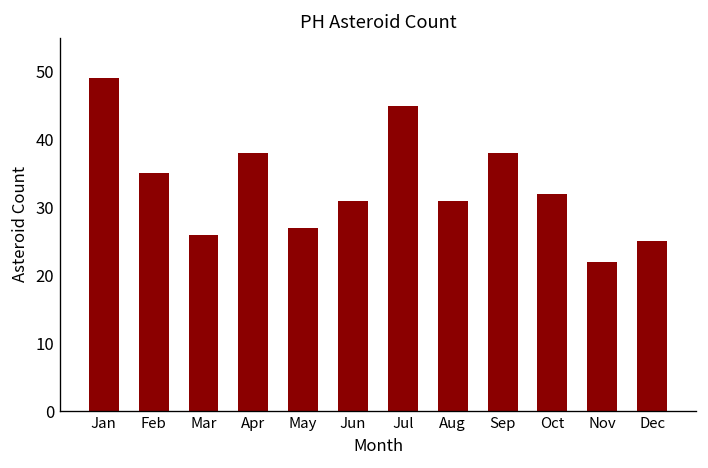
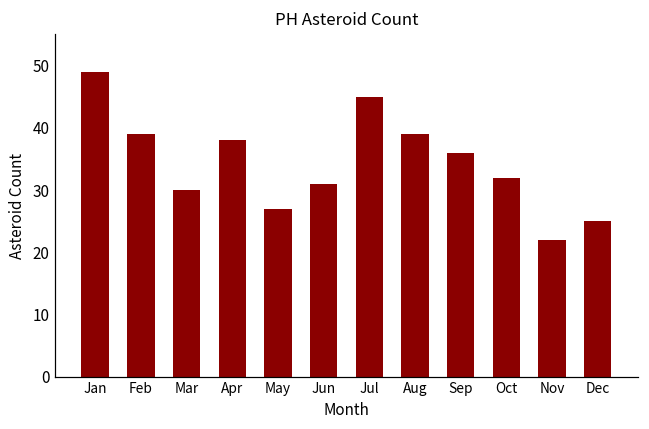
  {
    "Jan": 49,
-   "Feb": 35,
-   "Mar": 26,
+   "Feb": 39,
+   "Mar": 30,
    "Apr": 38,
    "May": 27,
    "Jun": 31,
    "Jul": 45,
-   "Aug": 31,
-   "Sep": 38,
+   "Aug": 39,
+   "Sep": 36,
    "Oct": 32,
    "Nov": 22,
    "Dec": 25
  }
